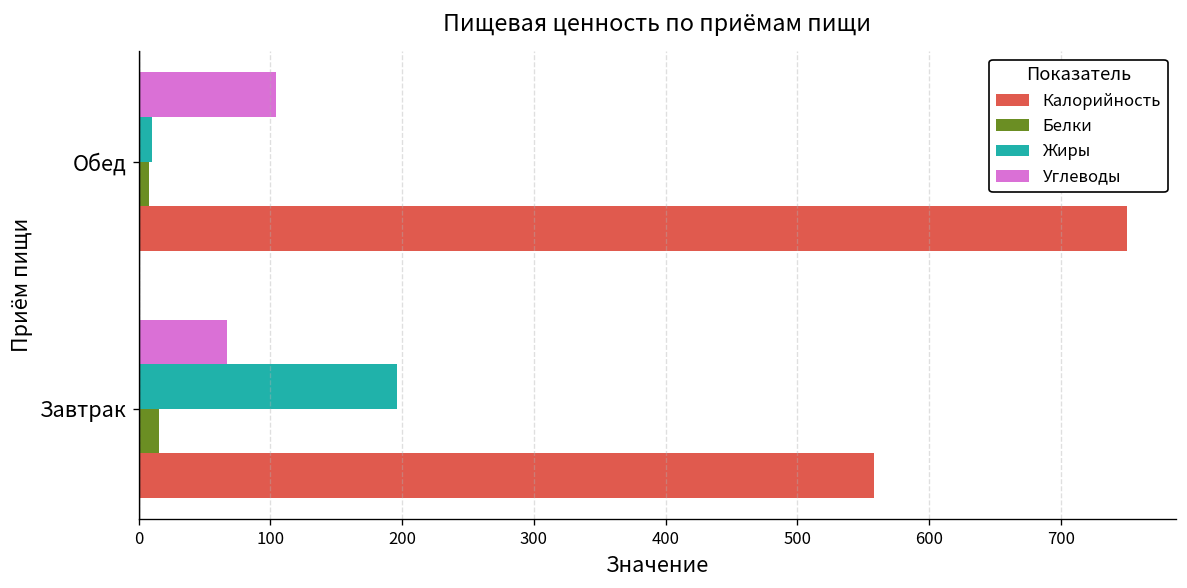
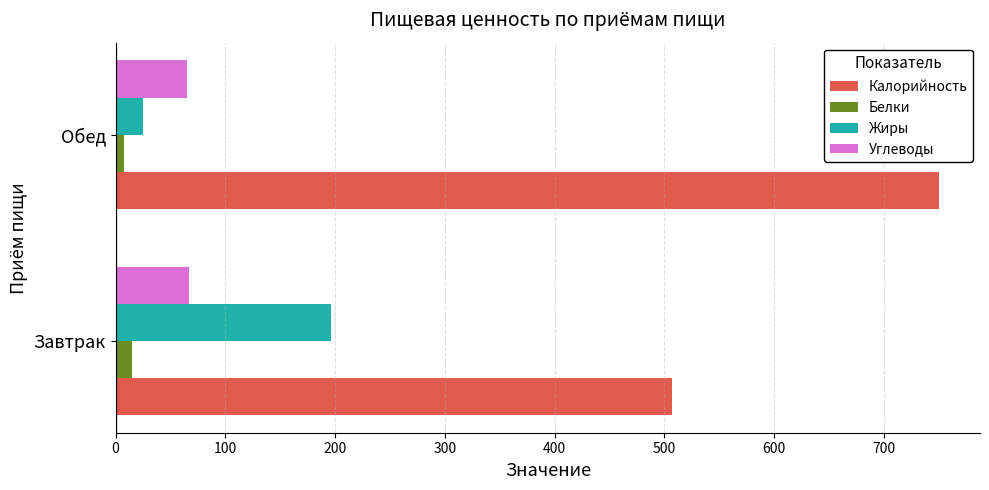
  {
    "Калорийность": {
      "Обед": 750,
-     "Завтрак": 558
+     "Завтрак": 507
    },
    "Белки": {
      "Обед": 8,
      "Завтрак": 15
    },
    "Жиры": {
-     "Обед": 10,
+     "Обед": 25,
      "Завтрак": 196
    },
    "Углеводы": {
-     "Обед": 104,
+     "Обед": 65,
      "Завтрак": 67
    }
  }
